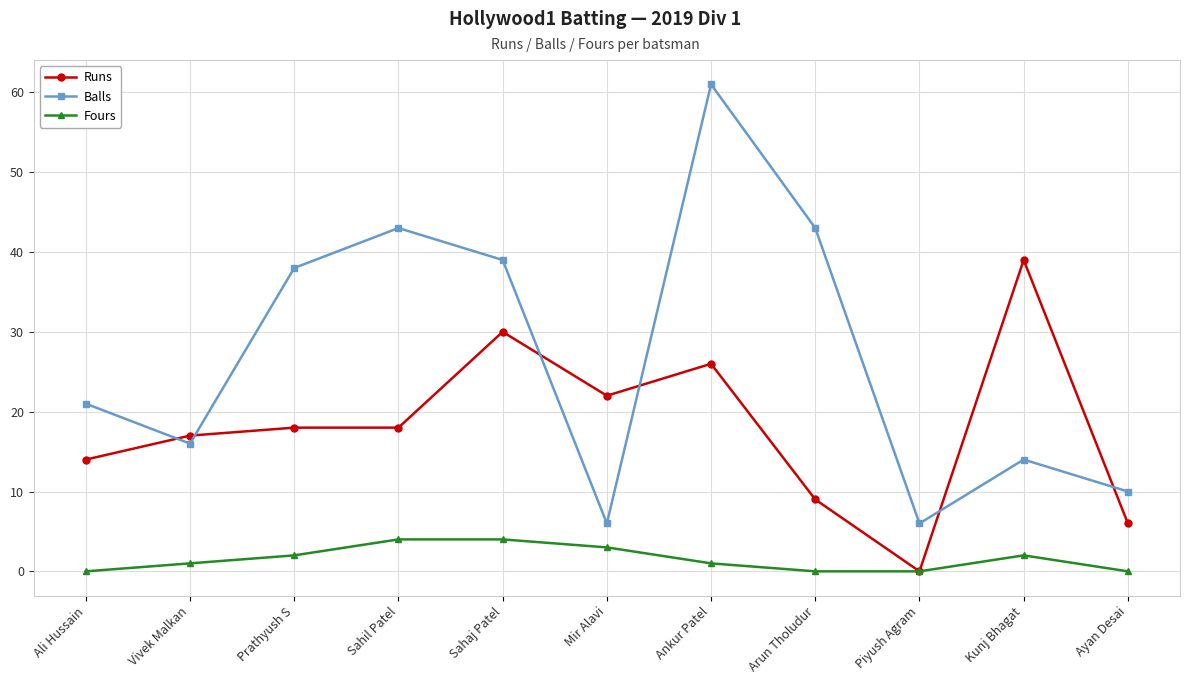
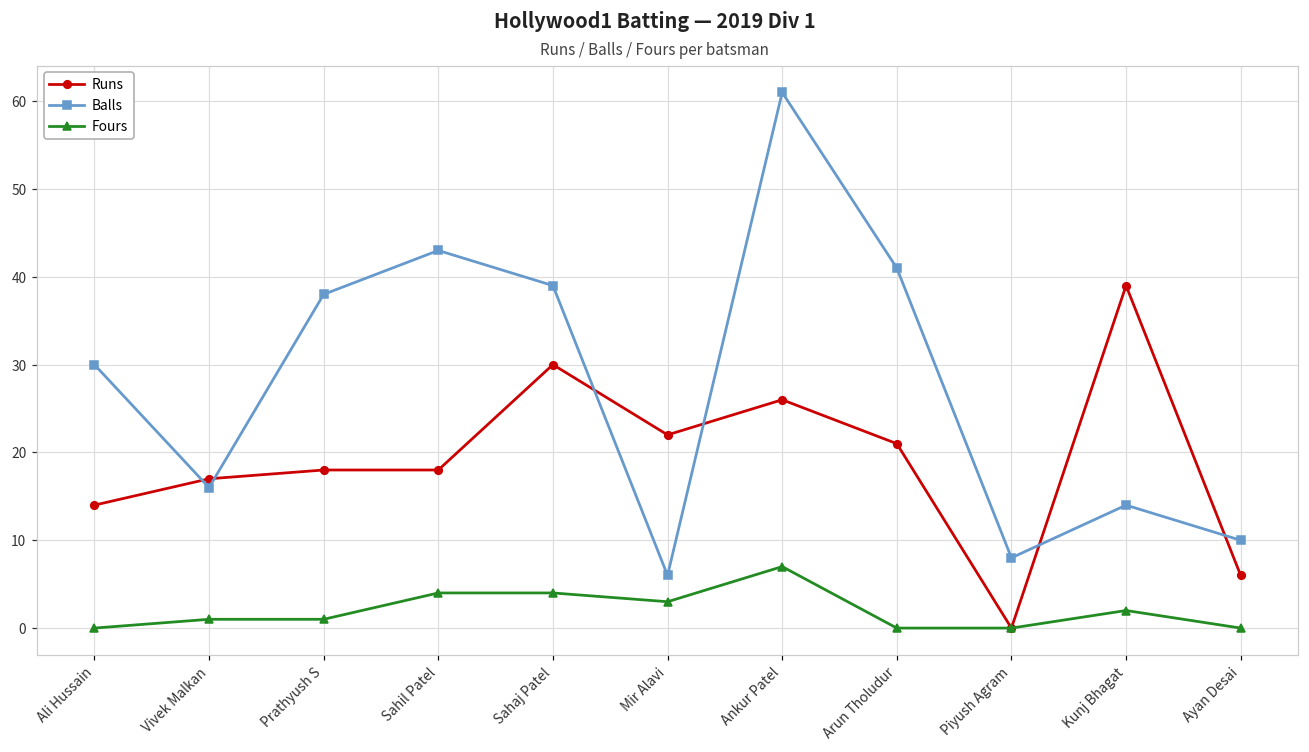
  {
    "Runs": {
      "Ali Hussain": 14,
      "Vivek Malkan": 17,
      "Prathyush S": 18,
      "Sahil Patel": 18,
      "Sahaj Patel": 30,
      "Mir Alavi": 22,
      "Ankur Patel": 26,
-     "Arun Tholudur": 9,
+     "Arun Tholudur": 21,
      "Kunj Bhagat": 39,
      "Ayan Desai": 6
    },
    "Balls": {
-     "Ali Hussain": 21,
+     "Ali Hussain": 30,
      "Vivek Malkan": 16,
      "Prathyush S": 38,
      "Sahil Patel": 43,
      "Sahaj Patel": 39,
      "Mir Alavi": 6,
      "Ankur Patel": 61,
-     "Arun Tholudur": 43,
-     "Piyush Agram": 6,
+     "Arun Tholudur": 41,
+     "Piyush Agram": 8,
      "Kunj Bhagat": 14,
      "Ayan Desai": 10
    },
    "Fours": {
      "Ali Hussain": 0,
      "Vivek Malkan": 1,
-     "Prathyush S": 2,
+     "Prathyush S": 1,
      "Sahil Patel": 4,
      "Sahaj Patel": 4,
      "Mir Alavi": 3,
-     "Ankur Patel": 1,
+     "Ankur Patel": 7,
      "Arun Tholudur": 0,
      "Kunj Bhagat": 2,
      "Ayan Desai": 0
    }
  }
